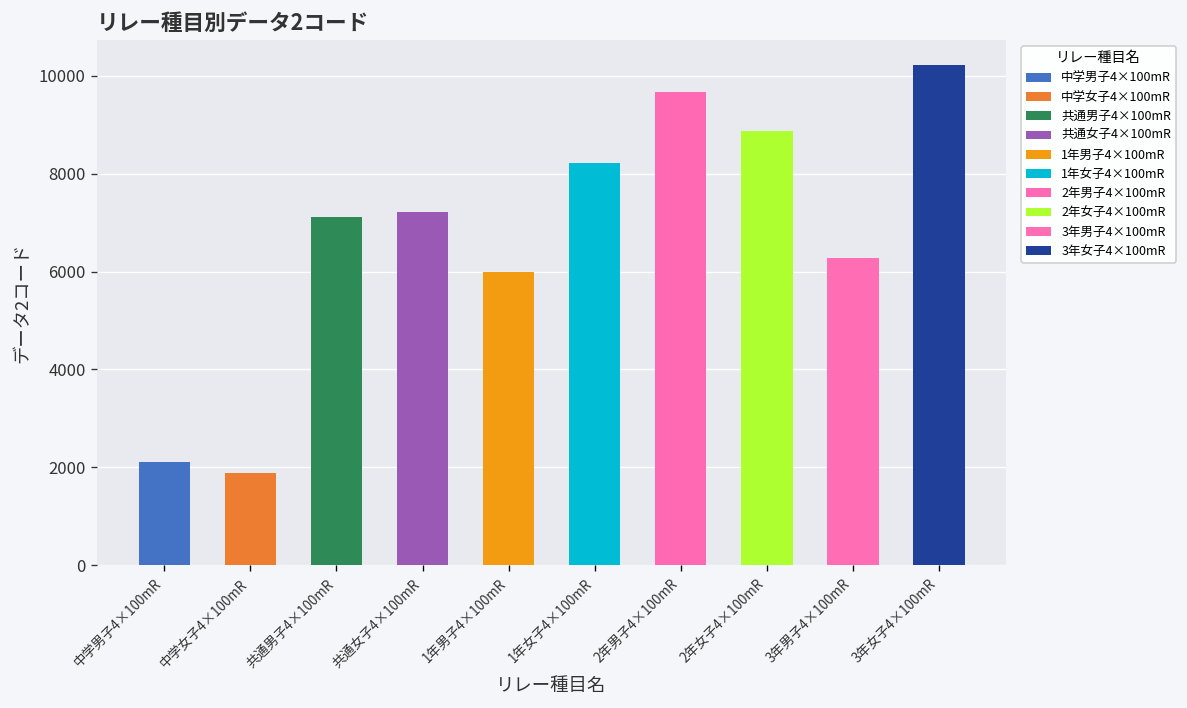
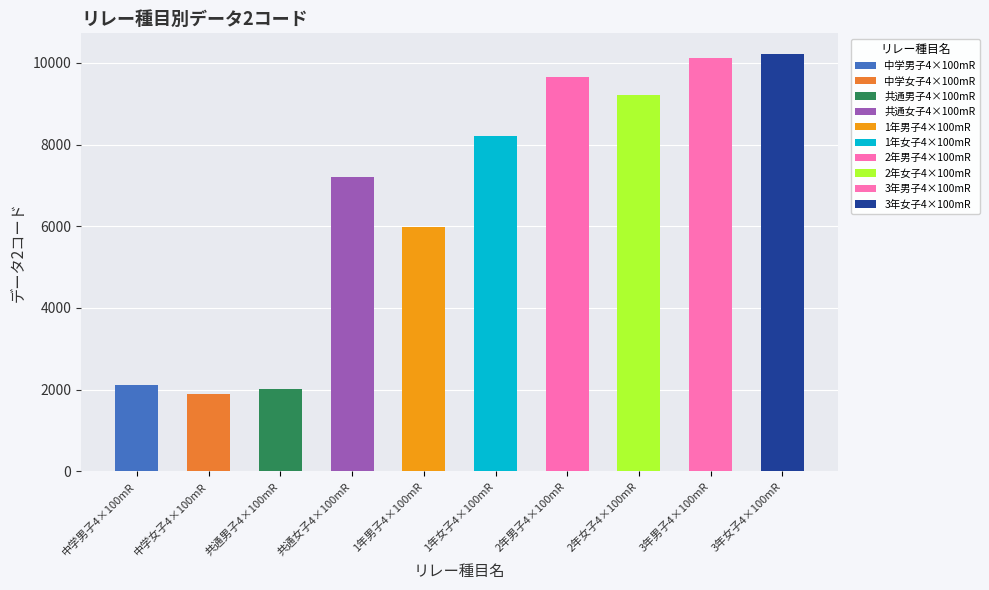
  {
    "中学男子4×100mR": 2100,
    "中学女子4×100mR": 1900,
-   "共通男子4×100mR": 7100,
+   "共通男子4×100mR": 2000,
    "共通女子4×100mR": 7200,
    "1年男子4×100mR": 6000,
    "1年女子4×100mR": 8200,
    "2年男子4×100mR": 9700,
-   "2年女子4×100mR": 8900,
-   "3年男子4×100mR": 6300,
+   "2年女子4×100mR": 9200,
+   "3年男子4×100mR": 10100,
    "3年女子4×100mR": 10200
  }
